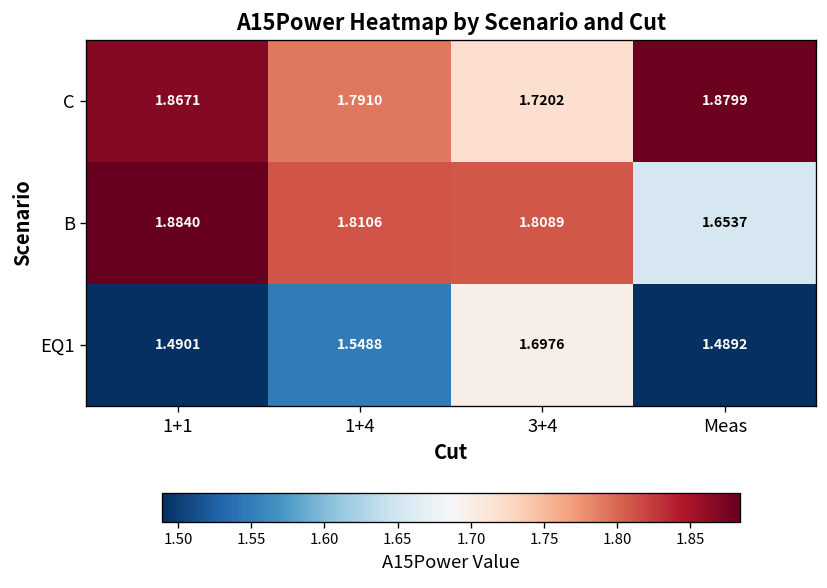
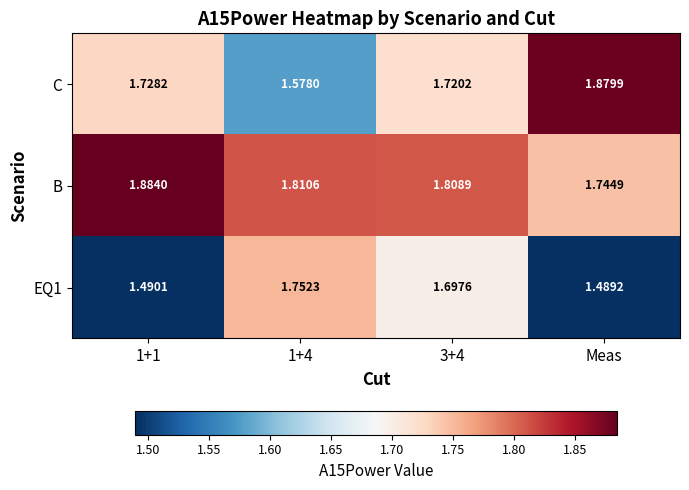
  {
    "C": {
-     "1+1": 1.8671,
-     "1+4": 1.7910,
+     "1+1": 1.7282,
+     "1+4": 1.5780,
      "3+4": 1.7202,
      "Meas": 1.8799
    },
    "B": {
      "1+1": 1.8840,
      "1+4": 1.8106,
      "3+4": 1.8089,
-     "Meas": 1.6537
+     "Meas": 1.7449
    },
    "EQ1": {
      "1+1": 1.4901,
-     "1+4": 1.5488,
+     "1+4": 1.7523,
      "3+4": 1.6976,
      "Meas": 1.4892
    }
  }
